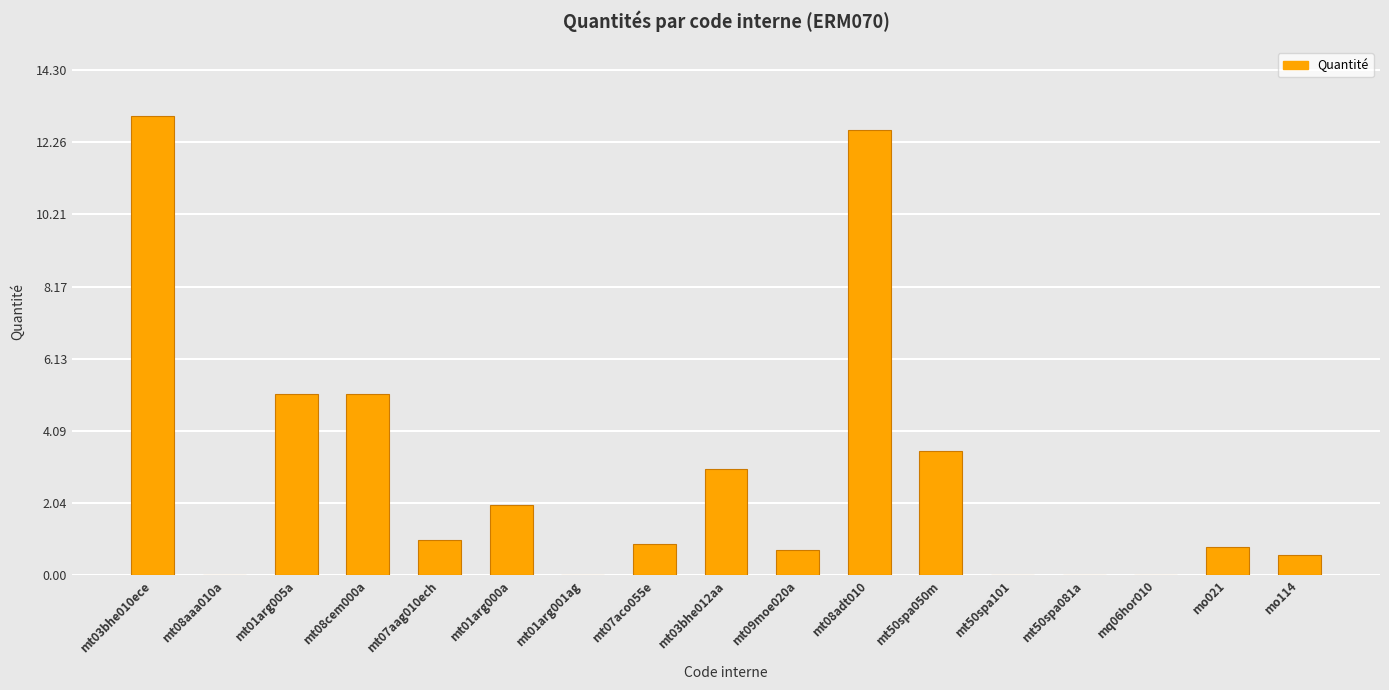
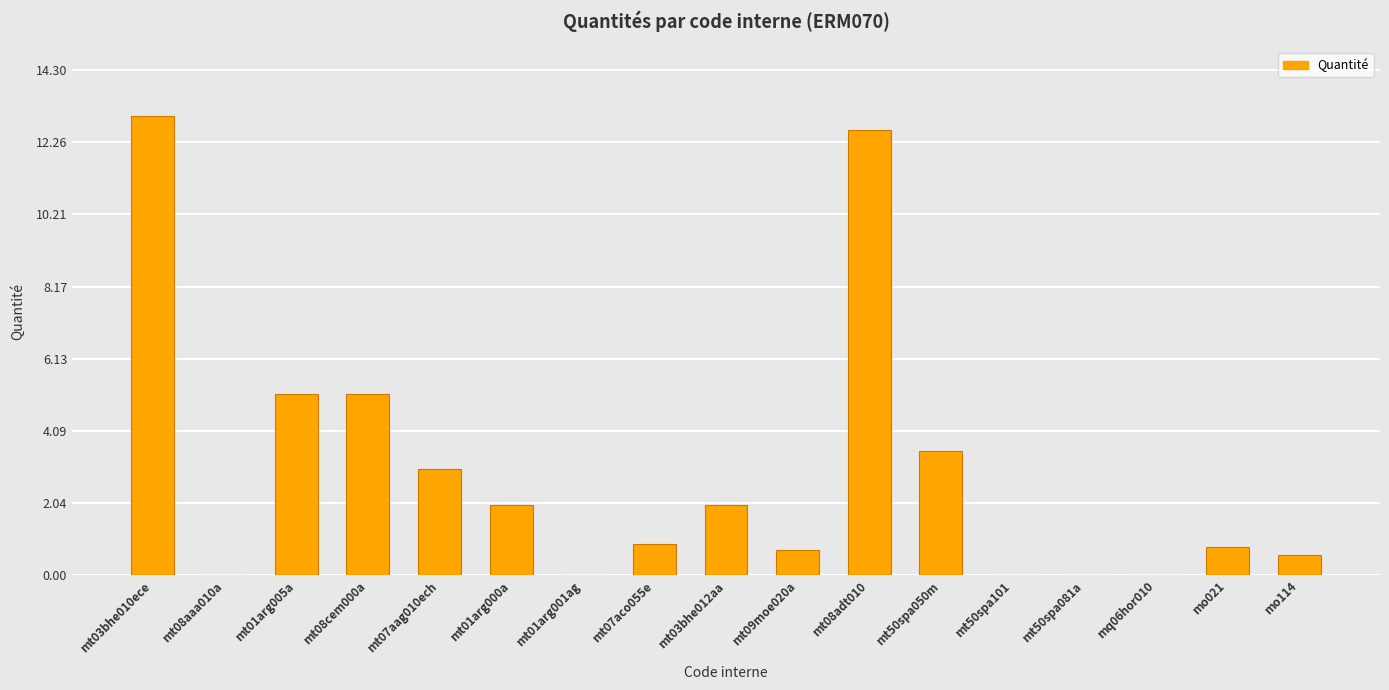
  {
    "mt03bhe010ece": 13,
    "mt01arg005a": 5.1,
    "mt08cem000a": 5.1,
-   "mt07aag010ech": 1,
+   "mt07aag010ech": 3,
    "mt01arg000a": 2,
    "mt07aco055e": 0.9,
-   "mt03bhe012aa": 3,
+   "mt03bhe012aa": 2,
    "mt09moe020a": 0.7,
    "mt08adt010": 12.6,
    "mt50spa050m": 3.5,
    "mo021": 0.8,
    "mo114": 0.6
  }
